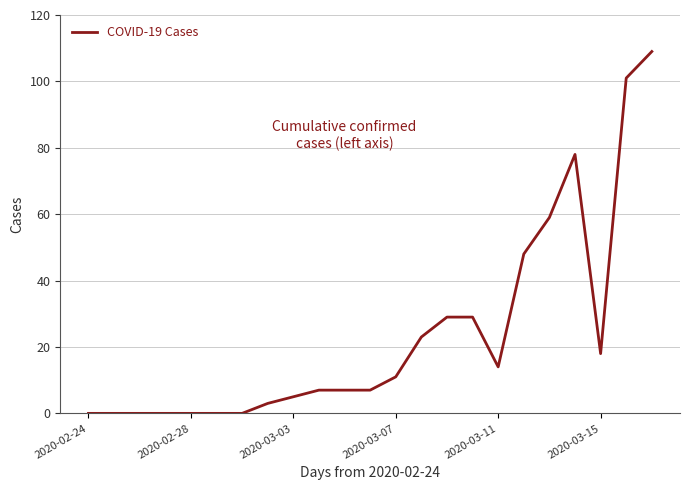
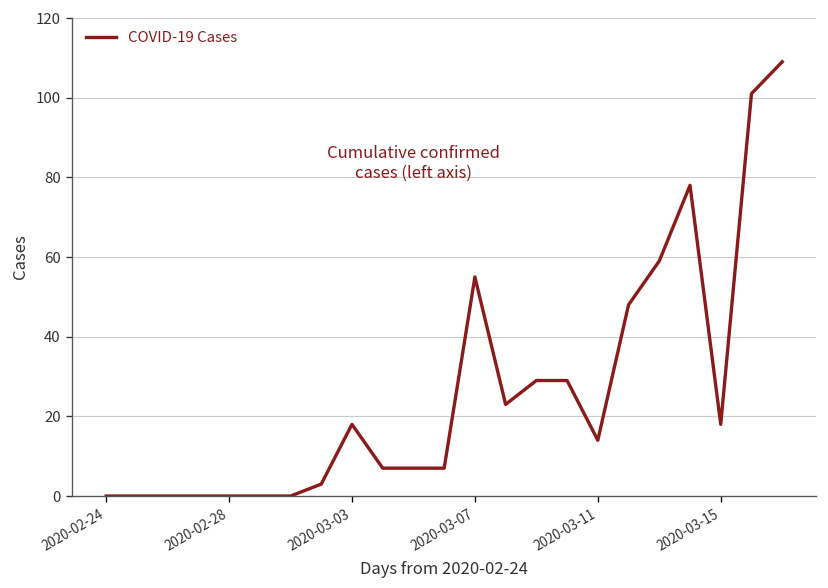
  {
    "2020-02-24": 0,
    "2020-02-28": 0,
-   "2020-03-03": 5,
-   "2020-03-07": 11,
+   "2020-03-03": 18,
+   "2020-03-07": 55,
    "2020-03-11": 14,
    "2020-03-15": 18
  }
